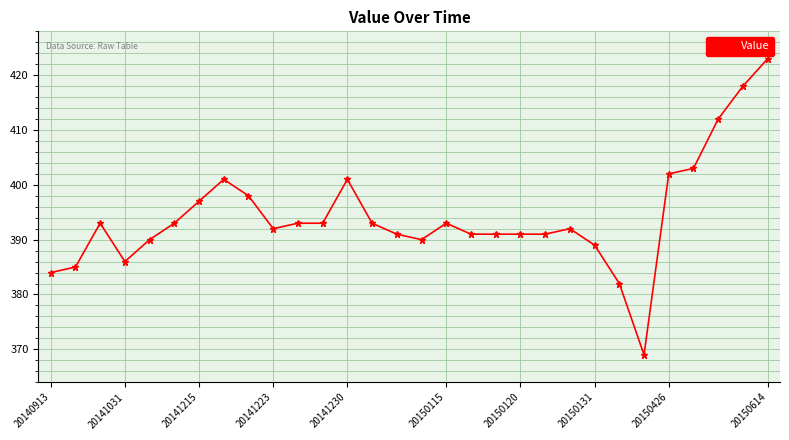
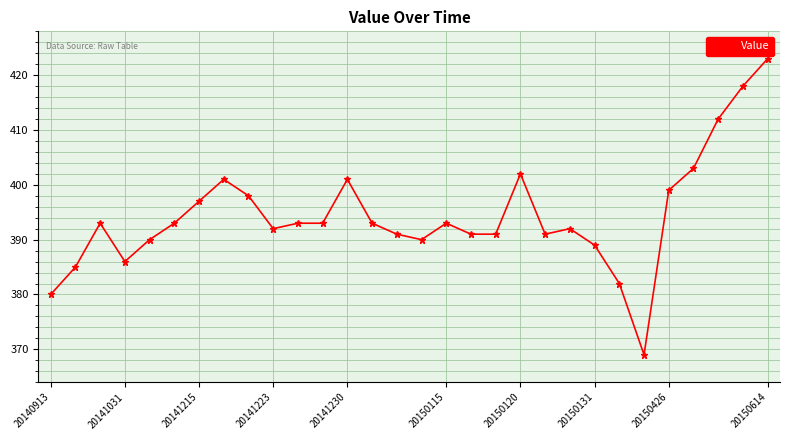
  {
-   "20140913": 384,
+   "20140913": 380,
    "20141031": 386,
    "20141215": 397,
    "20141223": 392,
    "20141230": 401,
    "20150115": 393,
-   "20150120": 391,
+   "20150120": 402,
    "20150131": 389,
-   "20150426": 402,
+   "20150426": 399,
    "20150614": 423
  }
